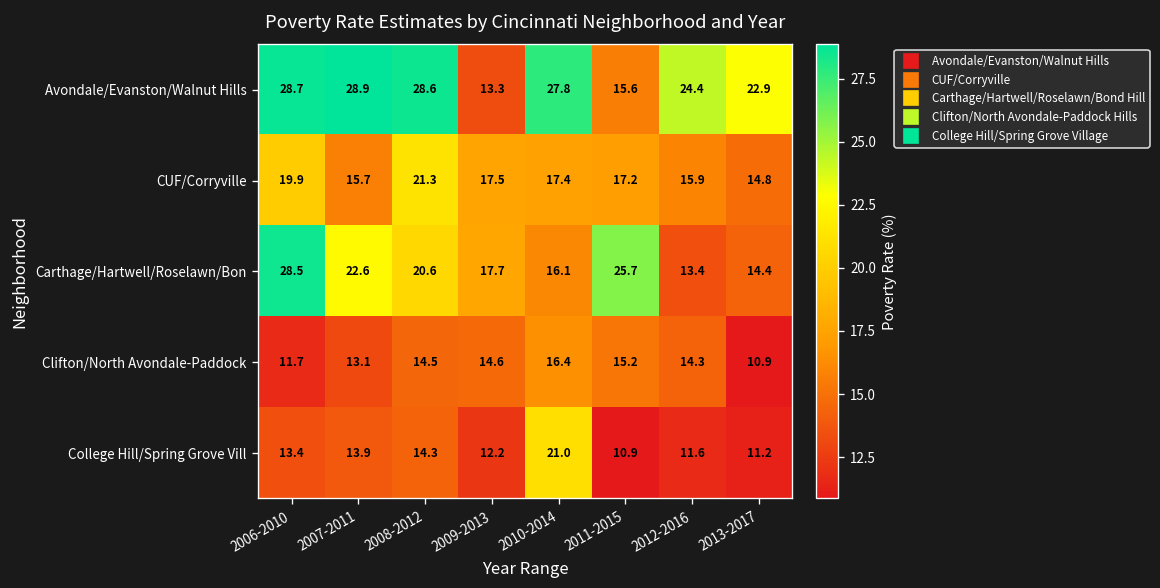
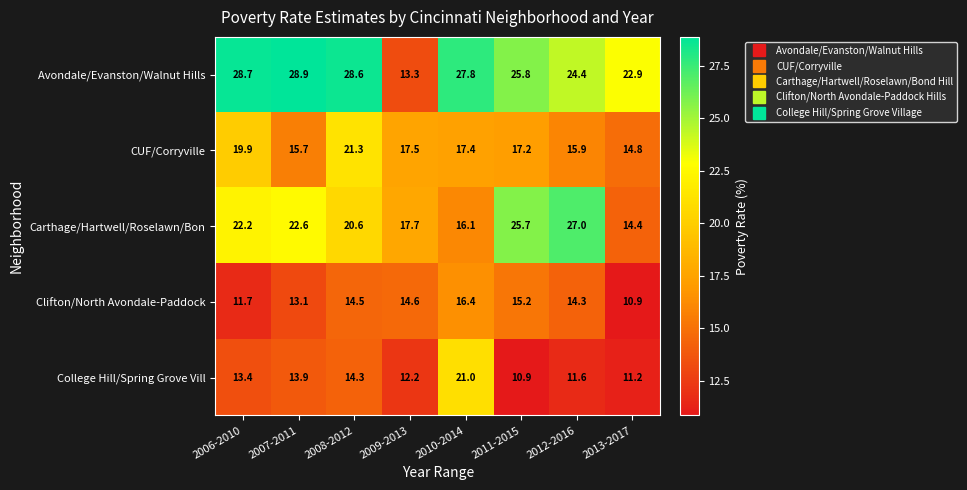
  {
    "Avondale/Evanston/Walnut Hills": {
      "2006-2010": 28.7,
      "2007-2011": 28.9,
      "2008-2012": 28.6,
      "2009-2013": 13.3,
      "2010-2014": 27.8,
-     "2011-2015": 15.6,
+     "2011-2015": 25.8,
      "2012-2016": 24.4,
      "2013-2017": 22.9
    },
    "CUF/Corryville": {
      "2006-2010": 19.9,
      "2007-2011": 15.7,
      "2008-2012": 21.3,
      "2009-2013": 17.5,
      "2010-2014": 17.4,
      "2011-2015": 17.2,
      "2012-2016": 15.9,
      "2013-2017": 14.8
    },
    "Carthage/Hartwell/Roselawn/Bon": {
-     "2006-2010": 28.5,
+     "2006-2010": 22.2,
      "2007-2011": 22.6,
      "2008-2012": 20.6,
      "2009-2013": 17.7,
      "2010-2014": 16.1,
      "2011-2015": 25.7,
-     "2012-2016": 13.4,
+     "2012-2016": 27.0,
      "2013-2017": 14.4
    },
    "Clifton/North Avondale-Paddock": {
      "2006-2010": 11.7,
      "2007-2011": 13.1,
      "2008-2012": 14.5,
      "2009-2013": 14.6,
      "2010-2014": 16.4,
      "2011-2015": 15.2,
      "2012-2016": 14.3,
      "2013-2017": 10.9
    },
    "College Hill/Spring Grove Vill": {
      "2006-2010": 13.4,
      "2007-2011": 13.9,
      "2008-2012": 14.3,
      "2009-2013": 12.2,
      "2010-2014": 21.0,
      "2011-2015": 10.9,
      "2012-2016": 11.6,
      "2013-2017": 11.2
    }
  }
